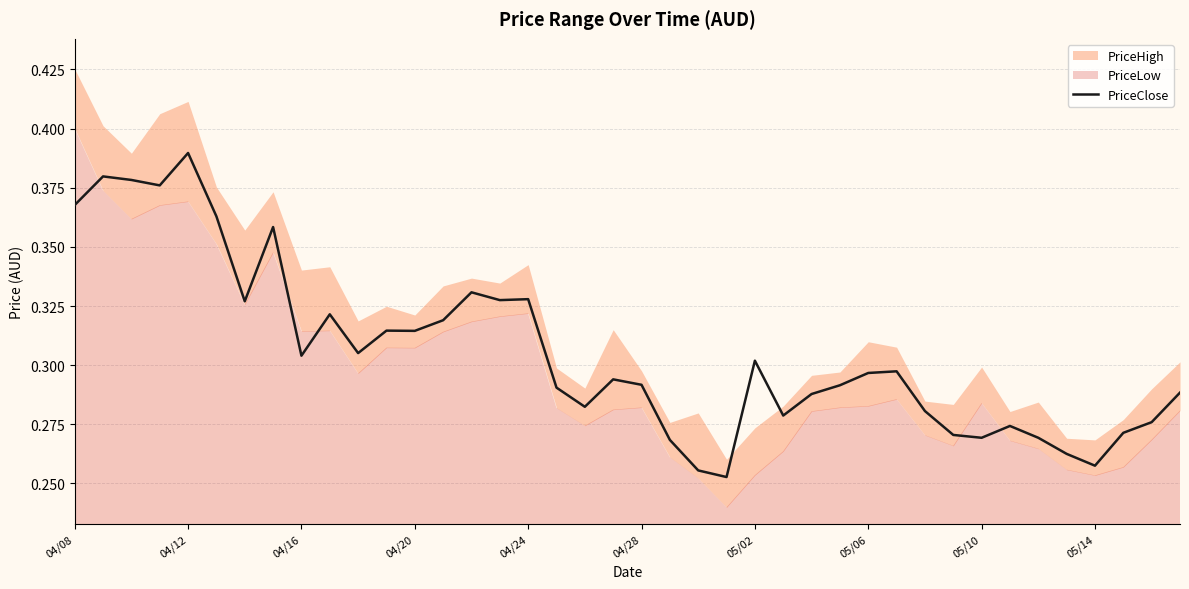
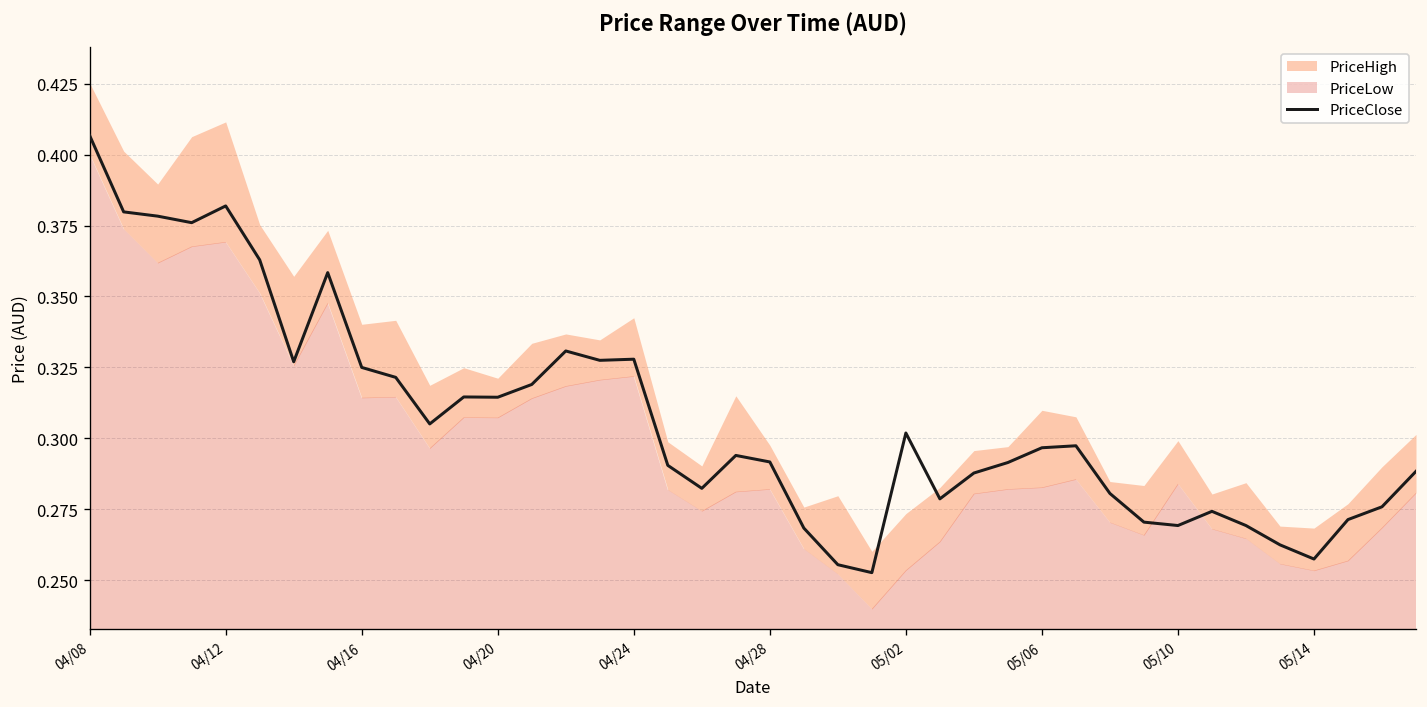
  {
    "PriceClose": {
-     "04/08": 0.368,
-     "04/12": 0.390,
-     "04/16": 0.304,
+     "04/08": 0.407,
+     "04/12": 0.382,
+     "04/16": 0.325,
      "04/20": 0.315,
      "04/24": 0.328,
      "04/28": 0.292,
      "05/02": 0.302,
      "05/06": 0.297,
      "05/10": 0.269,
      "05/14": 0.258
    }
  }
